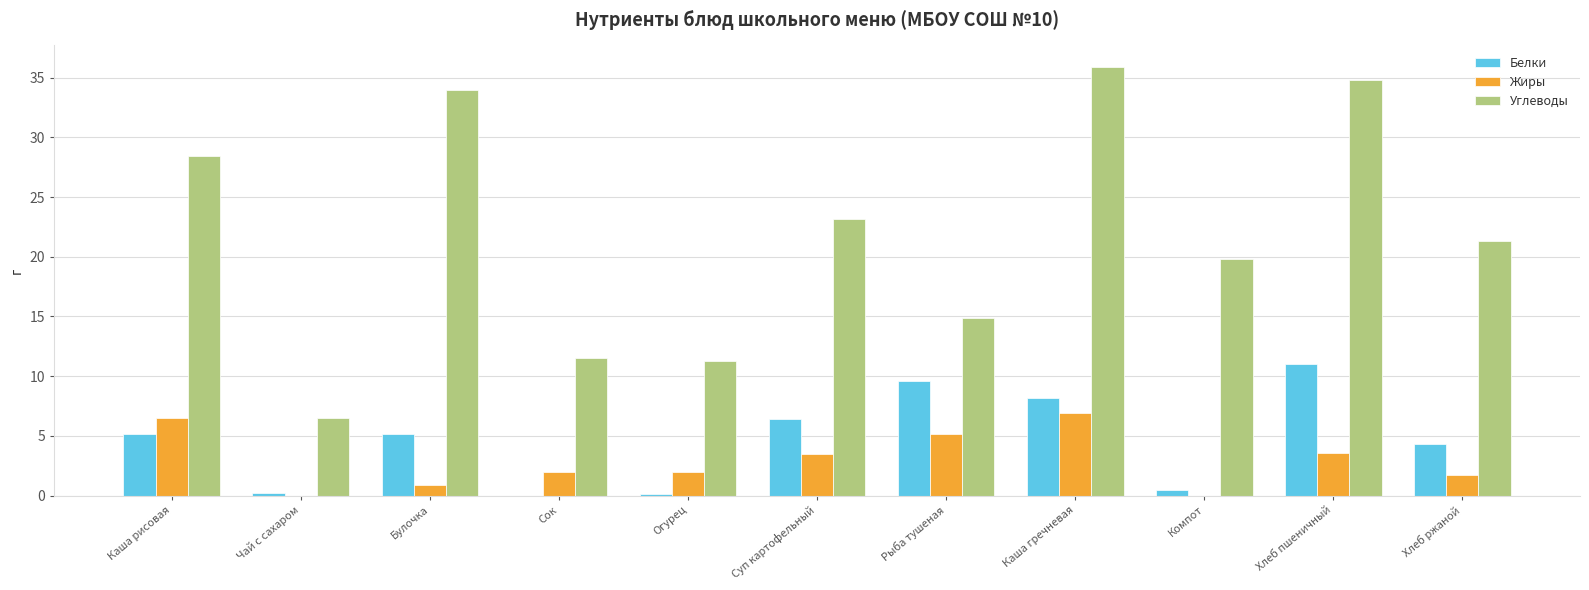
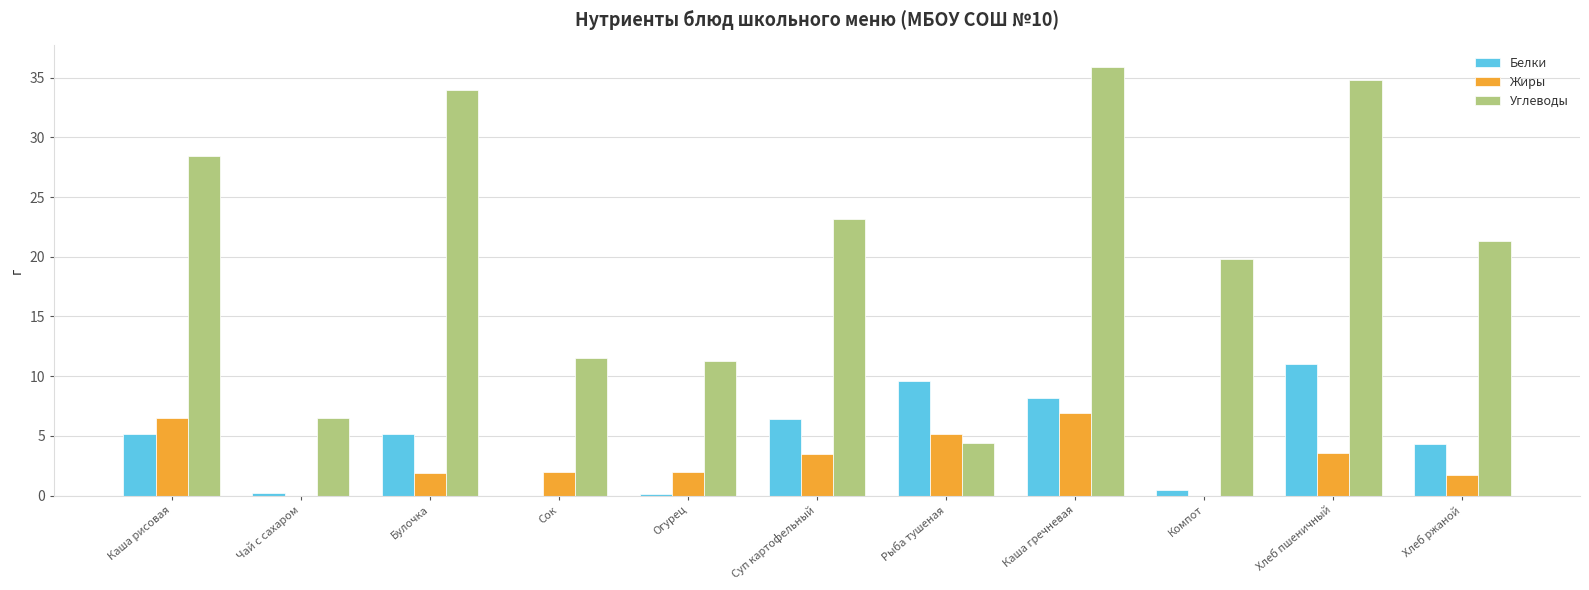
  {
    "Белки": {
      "Каша рисовая": 5.2,
      "Булочка": 5.2,
      "Сок": 0.0,
      "Суп картофельный": 6.5,
      "Рыба тушеная": 9.6,
      "Каша гречневая": 8.2,
      "Компот": 0.5,
      "Хлеб пшеничный": 11.0,
      "Хлеб ржаной": 4.3
    },
    "Жиры": {
      "Каша рисовая": 6.5,
      "Чай с сахаром": 0.0,
-     "Булочка": 0.9,
+     "Булочка": 1.9,
      "Сок": 2.0,
      "Огурец": 2.0,
      "Суп картофельный": 3.5,
      "Рыба тушеная": 5.2,
      "Каша гречневая": 6.9,
      "Компот": 0.0,
      "Хлеб пшеничный": 3.6,
      "Хлеб ржаной": 1.7
    },
    "Углеводы": {
      "Каша рисовая": 28.4,
      "Чай с сахаром": 6.5,
      "Булочка": 34.0,
      "Сок": 11.5,
      "Огурец": 11.3,
      "Суп картофельный": 23.1,
-     "Рыба тушеная": 14.9,
+     "Рыба тушеная": 4.4,
      "Каша гречневая": 35.9,
      "Компот": 19.8,
      "Хлеб пшеничный": 34.8,
      "Хлеб ржаной": 21.3
    }
  }
